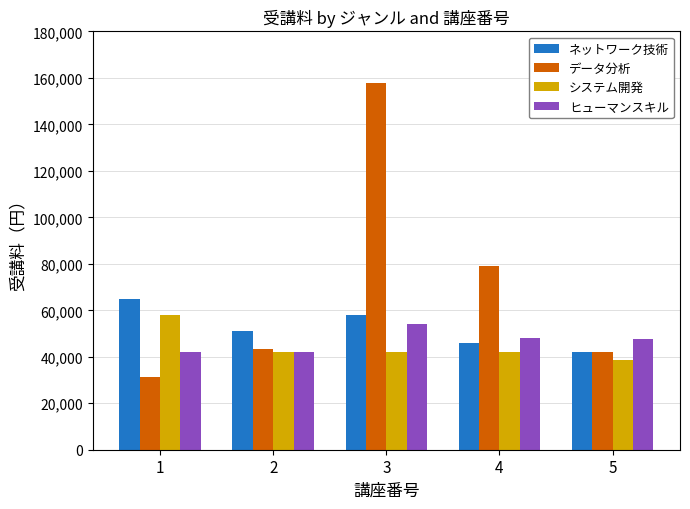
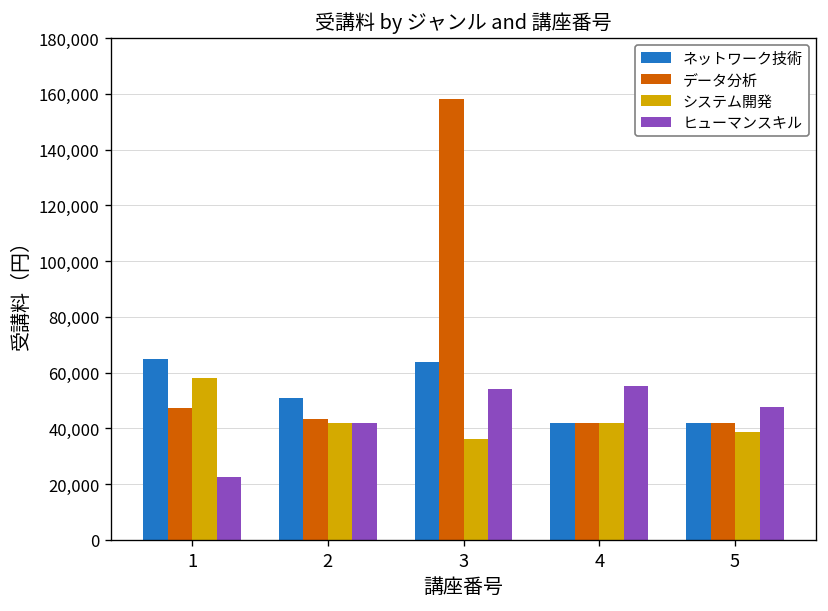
  {
    "ネットワーク技術": {
      "1": "65,000",
      "2": "51,000",
-     "3": "58,000",
-     "4": "46,000",
+     "3": "64,000",
+     "4": "42,000",
      "5": "42,000"
    },
    "データ分析": {
-     "1": "31,000",
+     "1": "47,000",
      "2": "43,000",
      "3": "158,000",
-     "4": "79,000",
+     "4": "42,000",
      "5": "42,000"
    },
    "システム開発": {
      "1": "58,000",
      "2": "42,000",
-     "3": "42,000",
+     "3": "36,000",
      "4": "42,000",
      "5": "39,000"
    },
    "ヒューマンスキル": {
-     "1": "42,000",
+     "1": "23,000",
      "2": "42,000",
      "3": "54,000",
-     "4": "48,000",
+     "4": "55,000",
      "5": "48,000"
    }
  }
